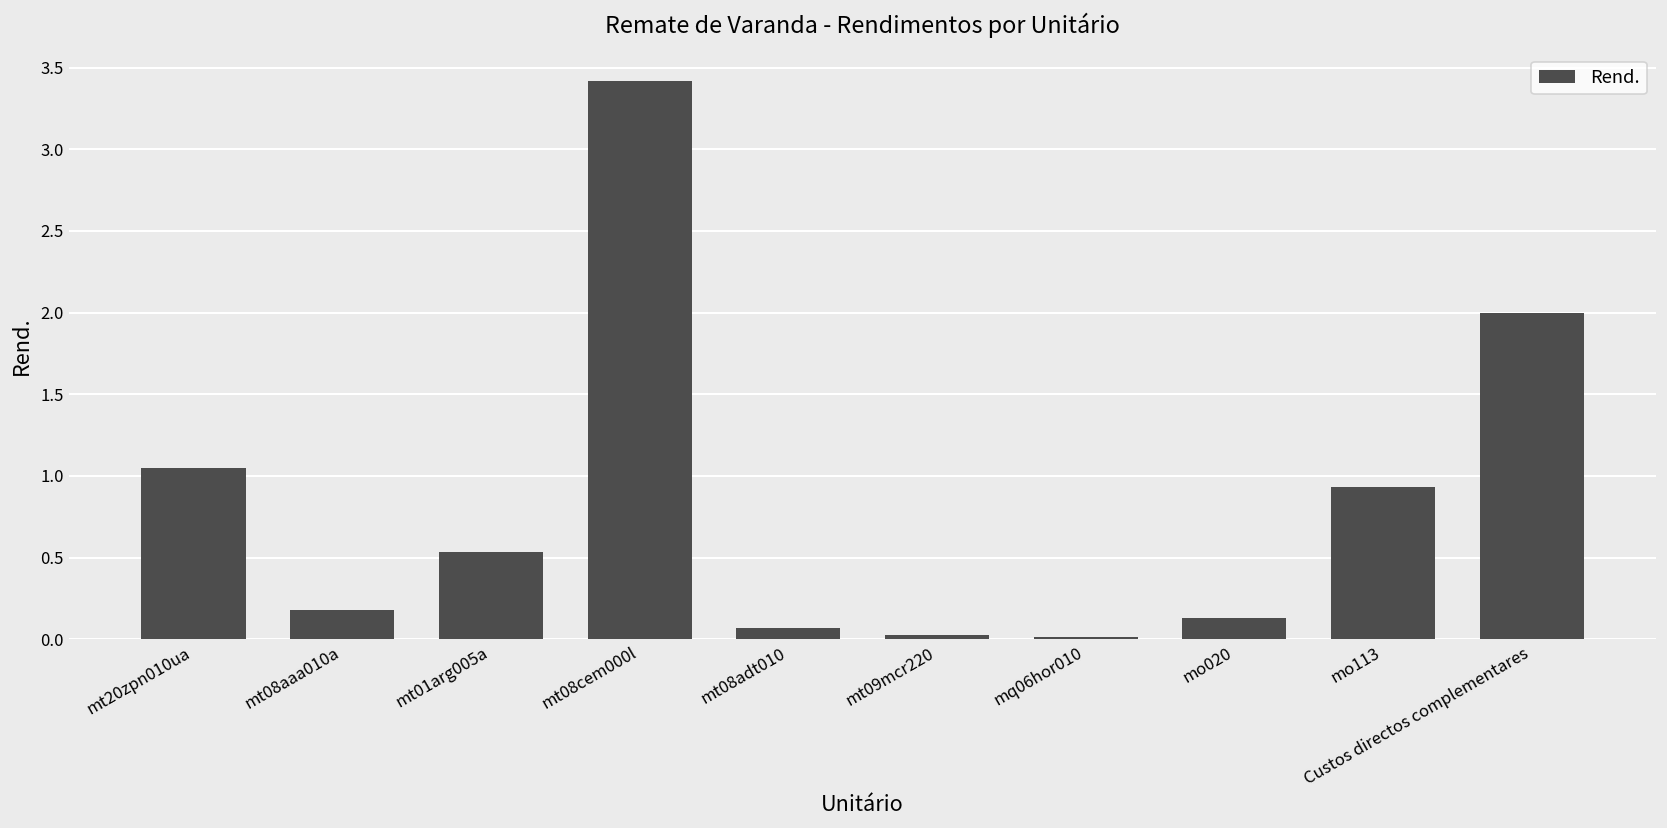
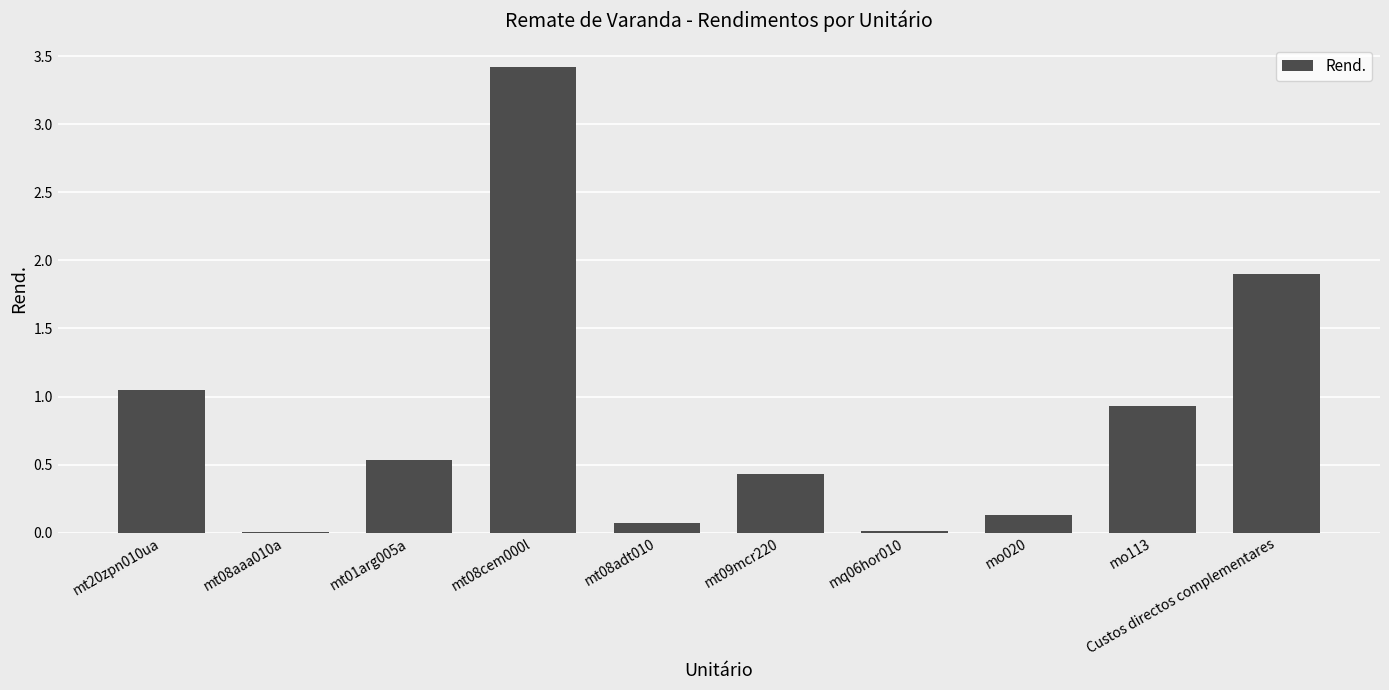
  {
    "mt20zpn010ua": 1.05,
-   "mt08aaa010a": 0.18,
+   "mt08aaa010a": 0.01,
    "mt01arg005a": 0.53,
    "mt08cem000l": 3.42,
    "mt08adt010": 0.07,
-   "mt09mcr220": 0.03,
+   "mt09mcr220": 0.43,
    "mo020": 0.13,
    "mo113": 0.93,
-   "Custos directos complementares": 2.0
+   "Custos directos complementares": 1.9
  }
